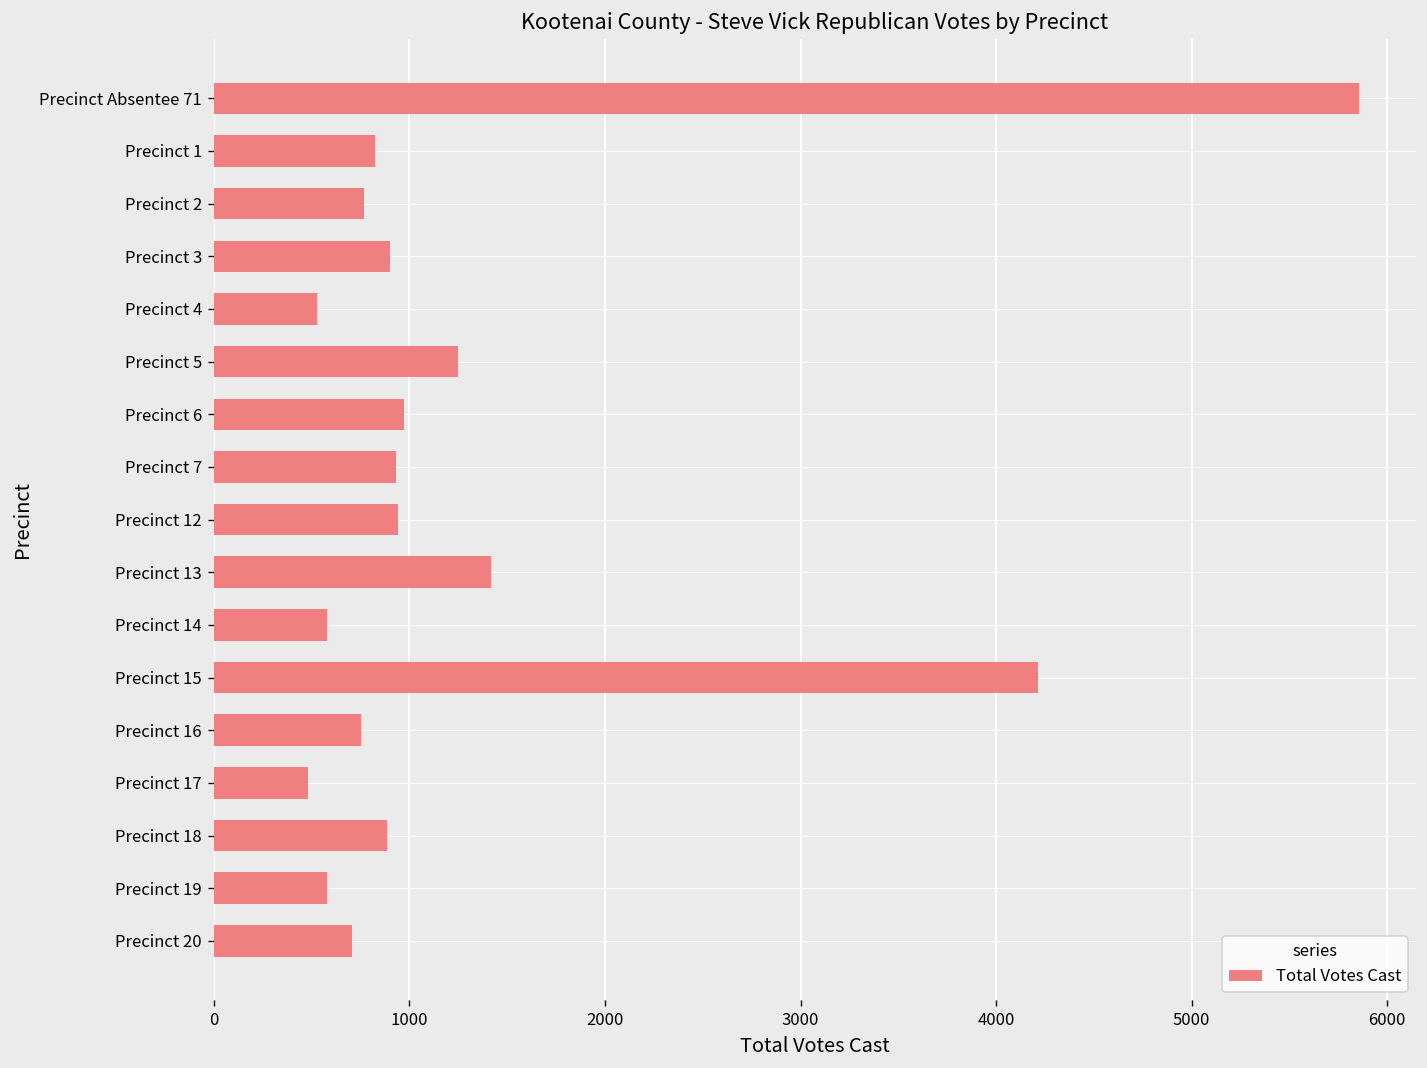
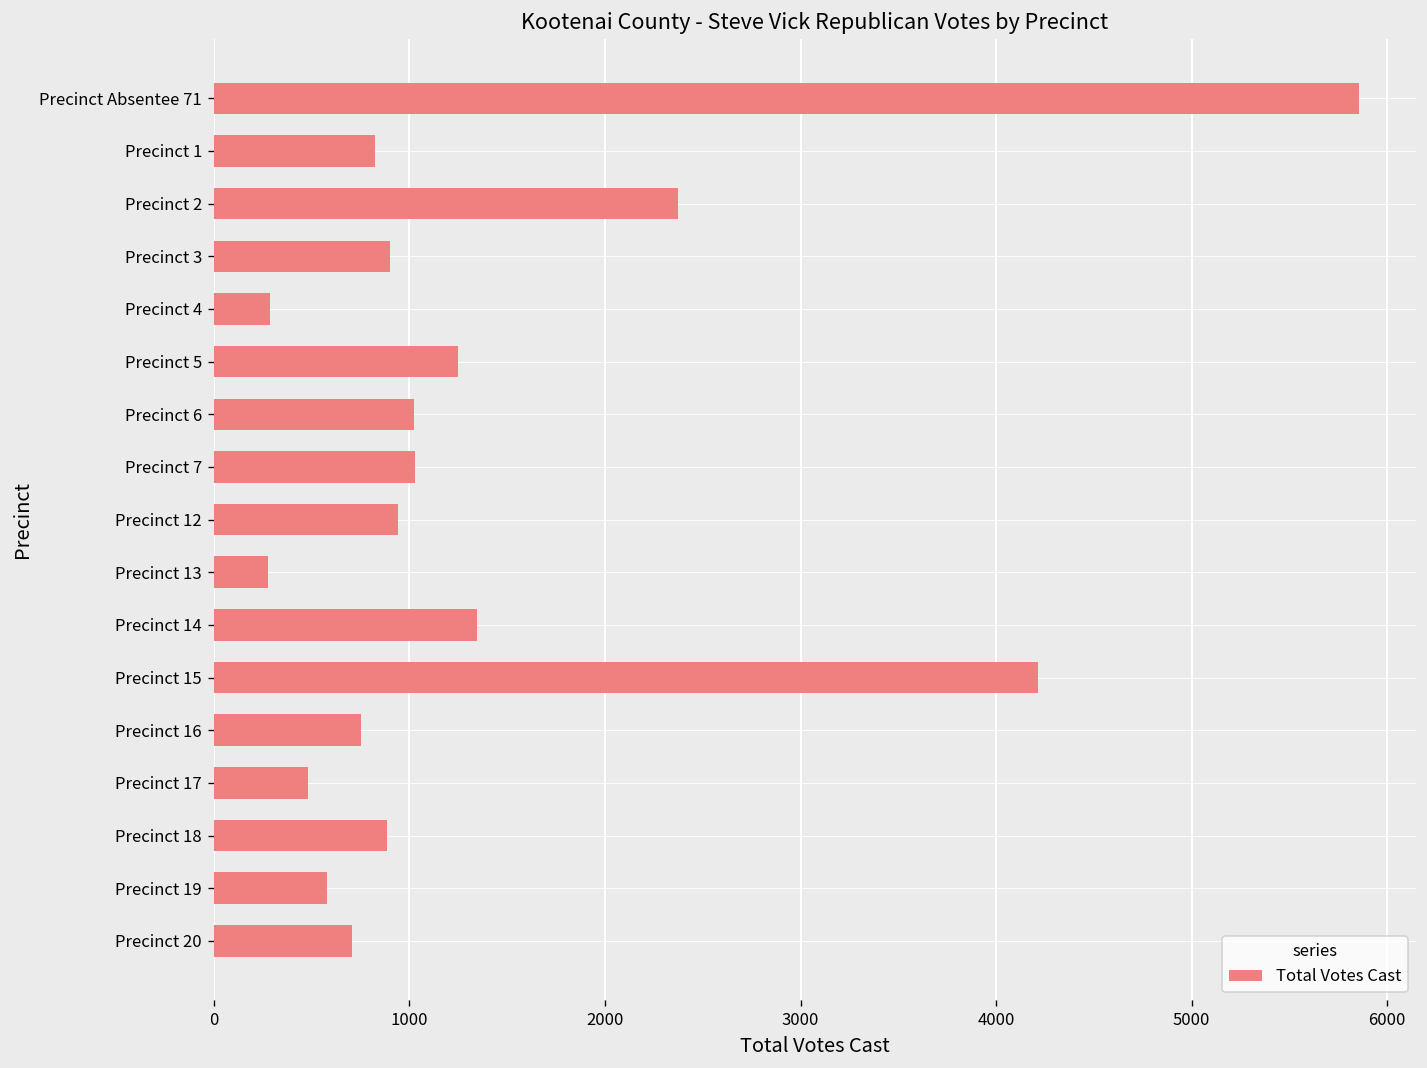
  {
    "Precinct Absentee 71": 5850,
    "Precinct 1": 820,
-   "Precinct 2": 770,
+   "Precinct 2": 2380,
    "Precinct 3": 900,
-   "Precinct 4": 530,
+   "Precinct 4": 290,
    "Precinct 5": 1250,
-   "Precinct 6": 970,
-   "Precinct 7": 930,
+   "Precinct 6": 1030,
+   "Precinct 7": 1030,
    "Precinct 12": 940,
-   "Precinct 13": 1420,
-   "Precinct 14": 580,
+   "Precinct 13": 280,
+   "Precinct 14": 1350,
    "Precinct 15": 4210,
    "Precinct 16": 750,
    "Precinct 17": 480,
    "Precinct 18": 890,
    "Precinct 19": 580,
    "Precinct 20": 710
  }
